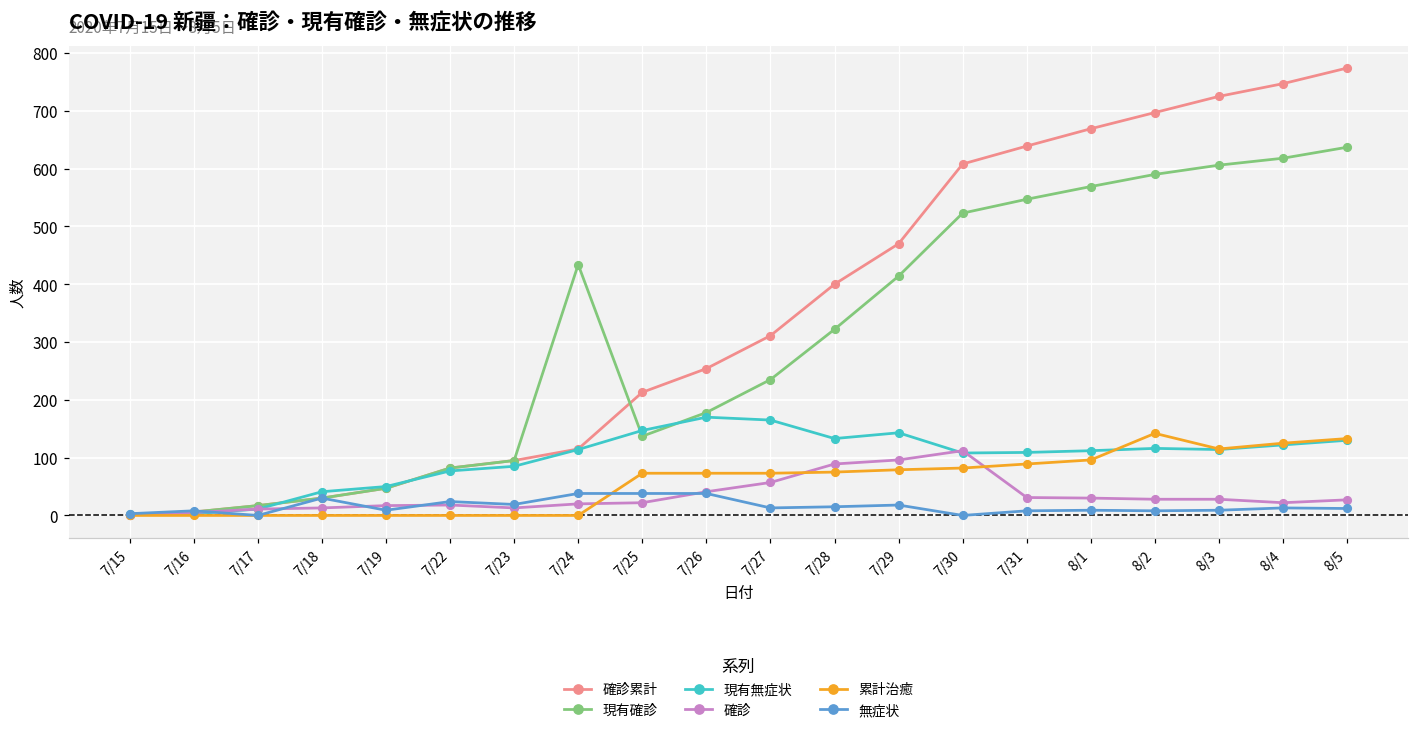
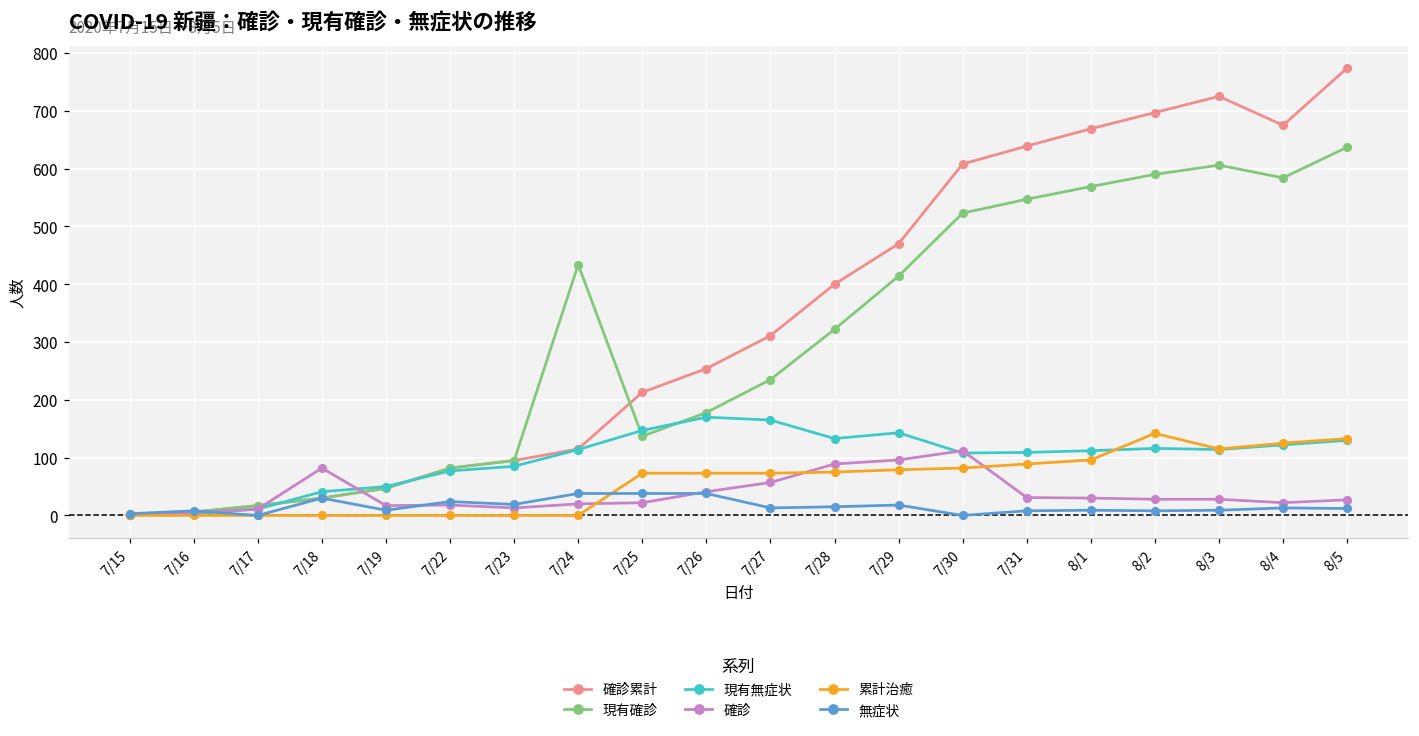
  {
    "確診累計": {
      "7/25": 210,
      "7/26": 250,
      "7/27": 310,
      "7/28": 400,
      "7/29": 470,
      "7/30": 610,
      "7/31": 640,
      "8/1": 670,
      "8/2": 700,
      "8/3": 730,
-     "8/4": 750,
+     "8/4": 680,
      "8/5": 770
    },
    "現有確診": {
      "7/24": 430,
      "7/25": 140,
      "7/26": 180,
      "7/27": 240,
      "7/28": 320,
      "7/29": 410,
      "7/30": 520,
      "7/31": 550,
      "8/1": 570,
      "8/2": 590,
      "8/3": 610,
-     "8/4": 620,
+     "8/4": 580,
      "8/5": 640
    },
    "確診": {
-     "7/18": 10,
+     "7/18": 80,
      "7/19": 20,
      "7/22": 20,
      "7/23": 10,
      "7/24": 20,
      "7/25": 20,
      "7/27": 60,
      "7/28": 90,
      "7/29": 100,
      "7/31": 30,
      "8/1": 30,
      "8/2": 30,
      "8/3": 30,
      "8/4": 20,
      "8/5": 30
    },
    "累計治癒": {
      "7/18": 0,
      "7/19": 0,
      "7/22": 0,
      "7/23": 0,
      "7/24": 0,
      "7/25": 70,
      "7/26": 70,
      "7/27": 70,
      "7/28": 80,
      "7/29": 80,
      "7/30": 80,
      "7/31": 90,
      "8/1": 100,
      "8/2": 140
    }
  }
